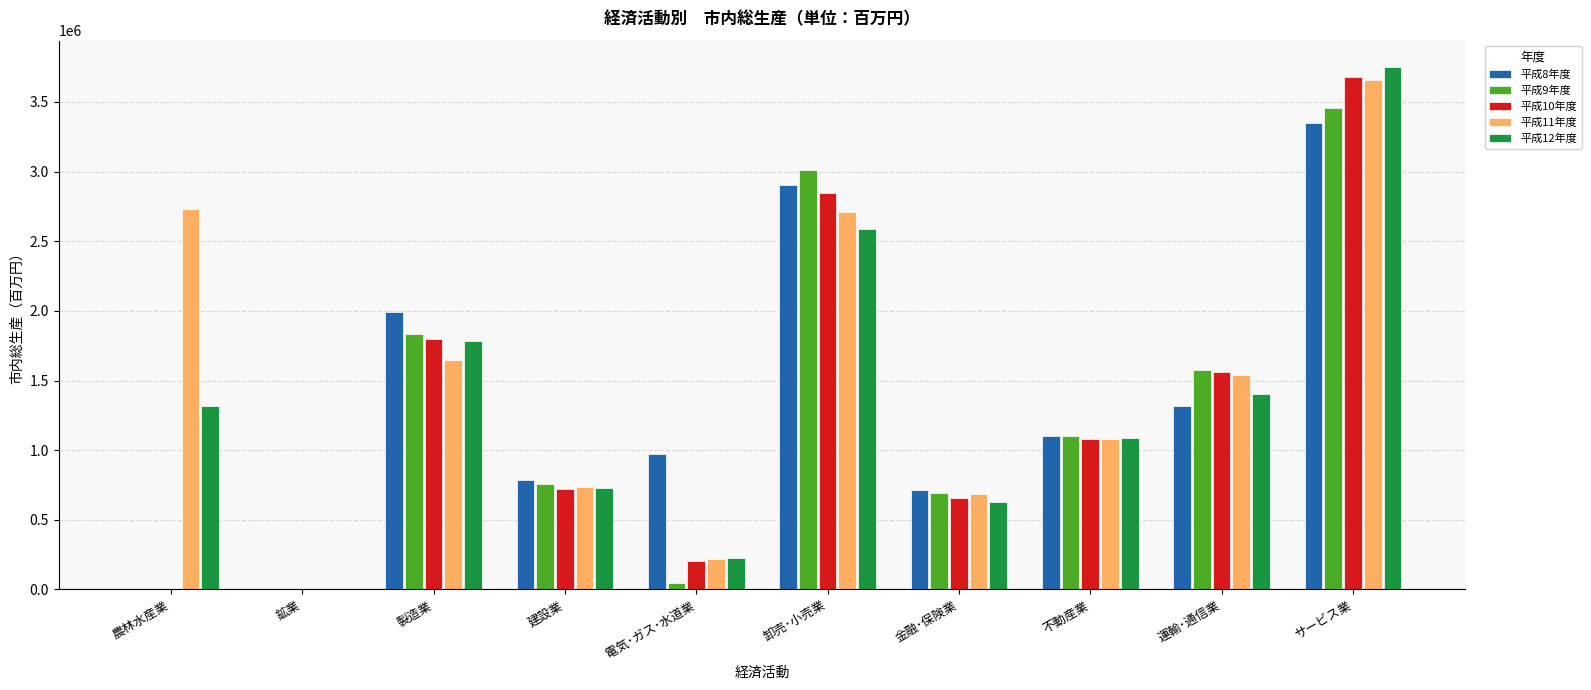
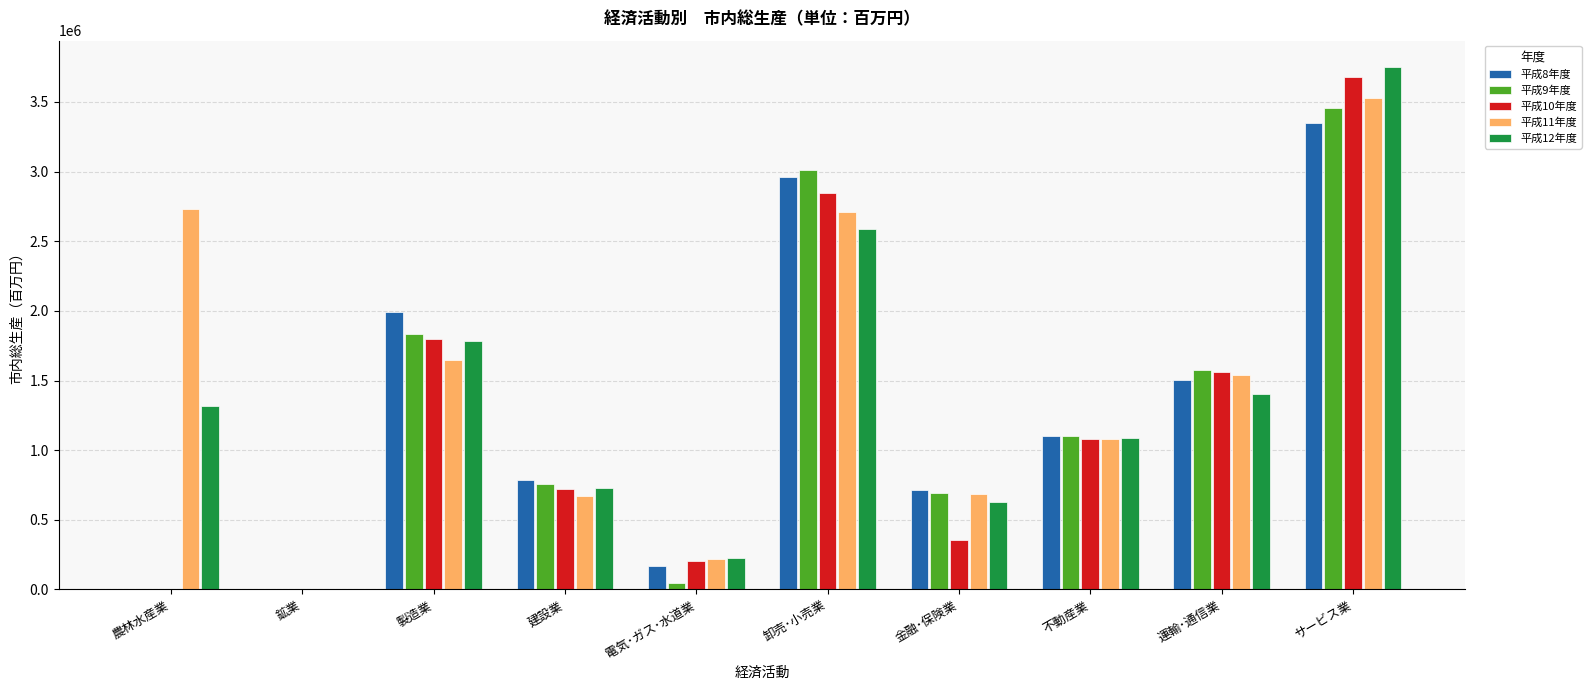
  {
    "平成8年度": {
      "製造業": 1990000,
      "建設業": 790000,
-     "電気･ガス･水道業": 970000,
-     "卸売･小売業": 2900000,
+     "電気･ガス･水道業": 170000,
+     "卸売･小売業": 2960000,
      "金融･保険業": 710000,
      "不動産業": 1100000,
-     "運輸･通信業": 1310000,
+     "運輸･通信業": 1500000,
      "サービス業": 3350000
    },
    "平成9年度": {
      "製造業": 1840000,
      "建設業": 760000,
      "電気･ガス･水道業": 40000,
      "卸売･小売業": 3010000,
      "金融･保険業": 690000,
      "不動産業": 1100000,
      "運輸･通信業": 1580000,
      "サービス業": 3460000
    },
    "平成10年度": {
      "製造業": 1800000,
      "建設業": 720000,
      "電気･ガス･水道業": 200000,
      "卸売･小売業": 2850000,
-     "金融･保険業": 660000,
+     "金融･保険業": 360000,
      "不動産業": 1080000,
      "運輸･通信業": 1560000,
      "サービス業": 3680000
    },
    "平成11年度": {
      "農林水産業": 2730000,
      "製造業": 1650000,
-     "建設業": 740000,
+     "建設業": 670000,
      "電気･ガス･水道業": 220000,
      "卸売･小売業": 2710000,
      "金融･保険業": 680000,
      "不動産業": 1080000,
      "運輸･通信業": 1540000,
-     "サービス業": 3650000
+     "サービス業": 3530000
    },
    "平成12年度": {
      "農林水産業": 1320000,
      "製造業": 1790000,
      "建設業": 730000,
      "電気･ガス･水道業": 230000,
      "卸売･小売業": 2580000,
      "金融･保険業": 630000,
      "不動産業": 1090000,
      "運輸･通信業": 1400000,
      "サービス業": 3750000
    }
  }
